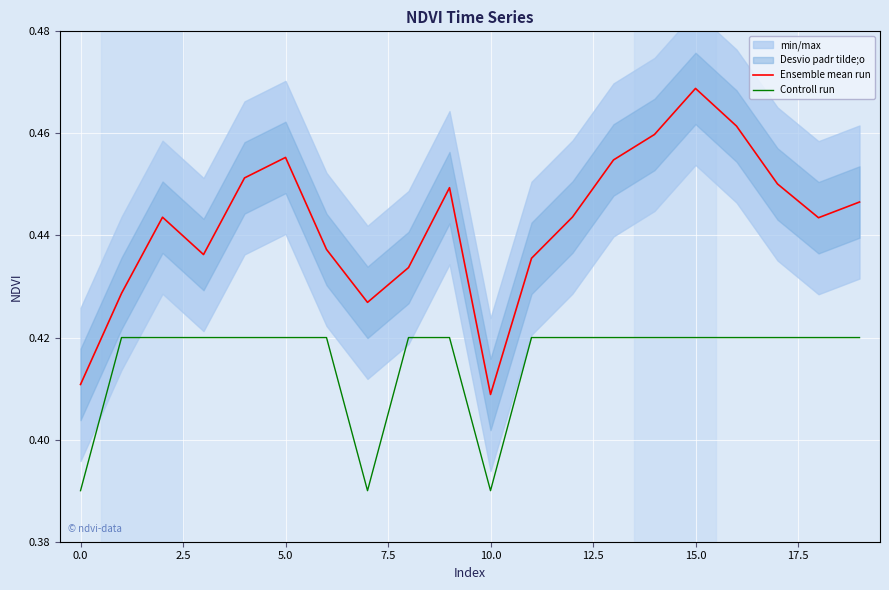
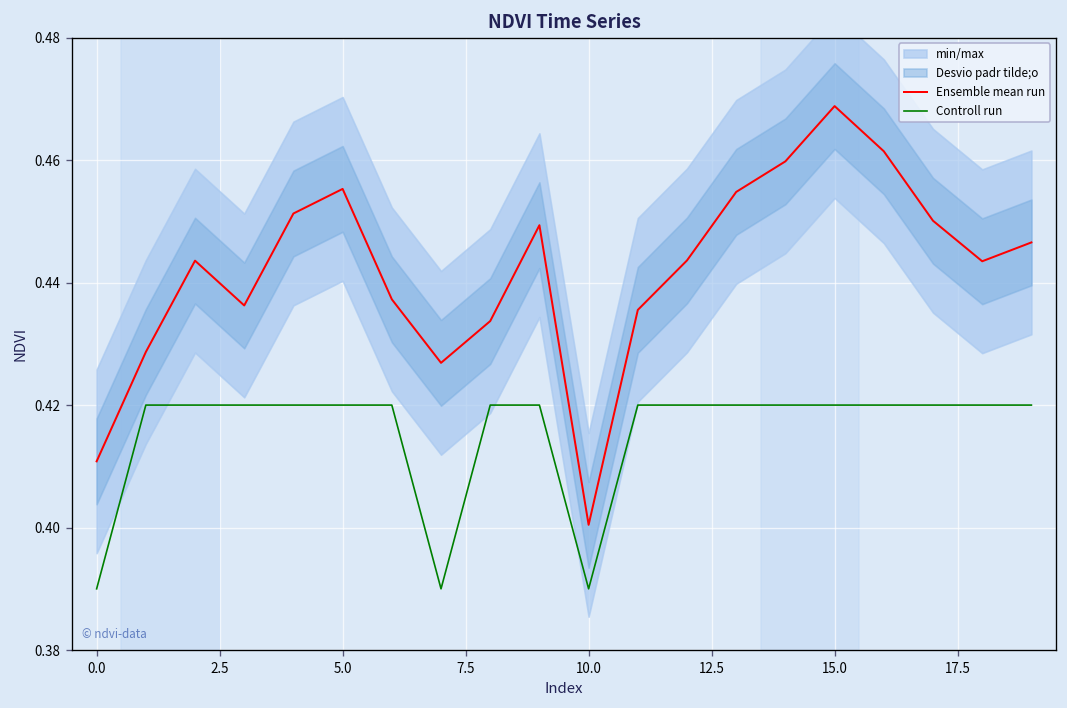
  {
    "Ensemble mean run": {
      "0.0": 0.411,
      "5.0": 0.455,
-     "10.0": 0.409,
+     "10.0": 0.400,
      "15.0": 0.469
    },
    "Controll run": {
      "0.0": 0.390,
      "5.0": 0.420,
      "10.0": 0.390,
      "15.0": 0.420
    }
  }
